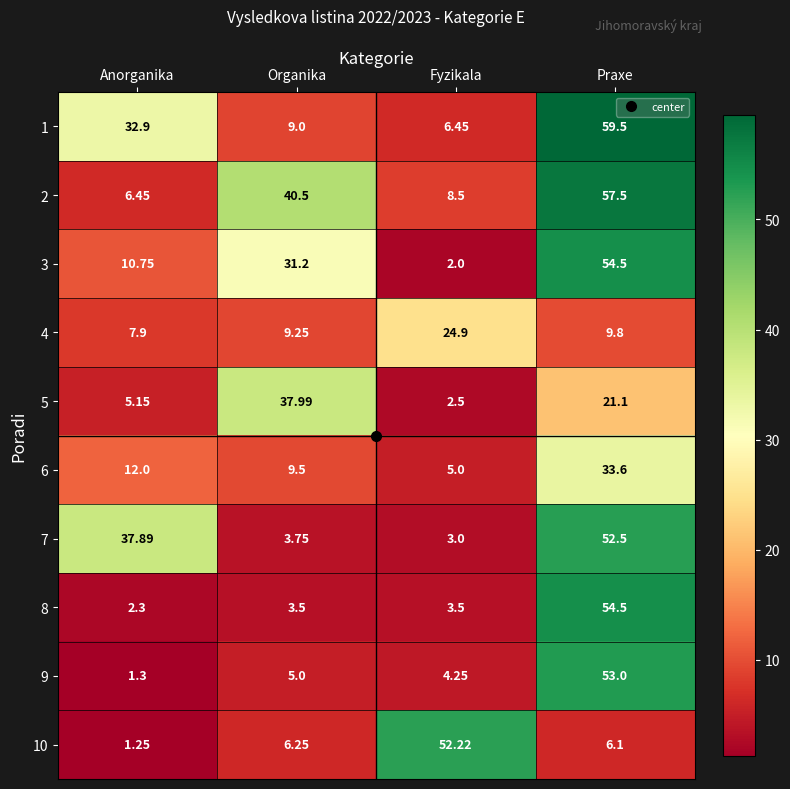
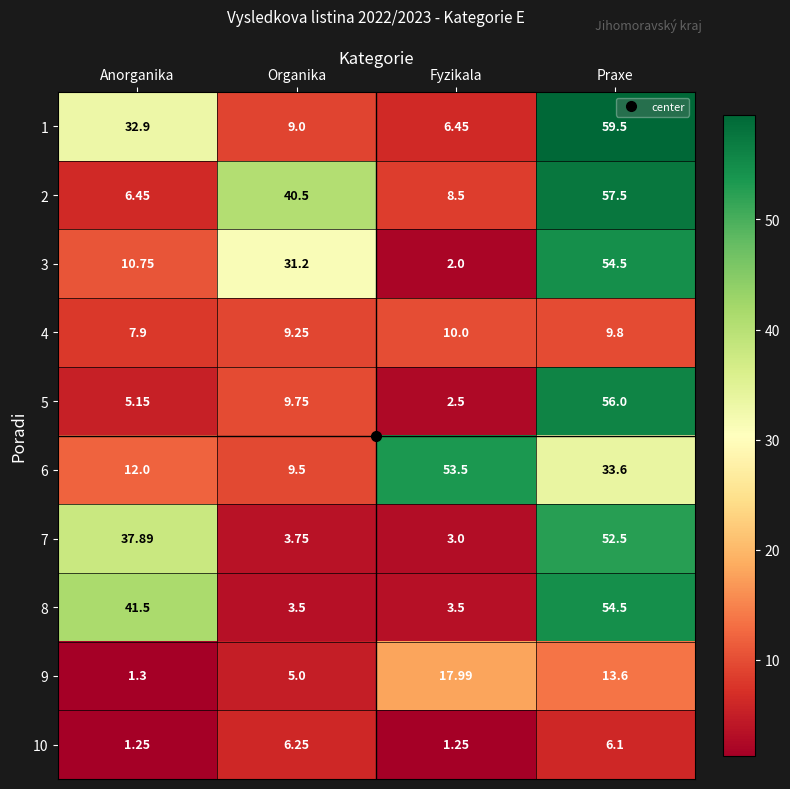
  {
    "1": {
      "Anorganika": 32.9,
      "Organika": 9.0,
      "Fyzikala": 6.45,
      "Praxe": 59.5
    },
    "2": {
      "Anorganika": 6.45,
      "Organika": 40.5,
      "Fyzikala": 8.5,
      "Praxe": 57.5
    },
    "3": {
      "Anorganika": 10.75,
      "Organika": 31.2,
      "Fyzikala": 2.0,
      "Praxe": 54.5
    },
    "4": {
      "Anorganika": 7.9,
      "Organika": 9.25,
-     "Fyzikala": 24.9,
+     "Fyzikala": 10.0,
      "Praxe": 9.8
    },
    "5": {
      "Anorganika": 5.15,
-     "Organika": 37.99,
+     "Organika": 9.75,
      "Fyzikala": 2.5,
-     "Praxe": 21.1
+     "Praxe": 56.0
    },
    "6": {
      "Anorganika": 12.0,
      "Organika": 9.5,
-     "Fyzikala": 5.0,
+     "Fyzikala": 53.5,
      "Praxe": 33.6
    },
    "7": {
      "Anorganika": 37.89,
      "Organika": 3.75,
      "Fyzikala": 3.0,
      "Praxe": 52.5
    },
    "8": {
-     "Anorganika": 2.3,
+     "Anorganika": 41.5,
      "Organika": 3.5,
      "Fyzikala": 3.5,
      "Praxe": 54.5
    },
    "9": {
      "Anorganika": 1.3,
      "Organika": 5.0,
-     "Fyzikala": 4.25,
-     "Praxe": 53.0
+     "Fyzikala": 17.99,
+     "Praxe": 13.6
    },
    "10": {
      "Anorganika": 1.25,
      "Organika": 6.25,
-     "Fyzikala": 52.22,
+     "Fyzikala": 1.25,
      "Praxe": 6.1
    }
  }
